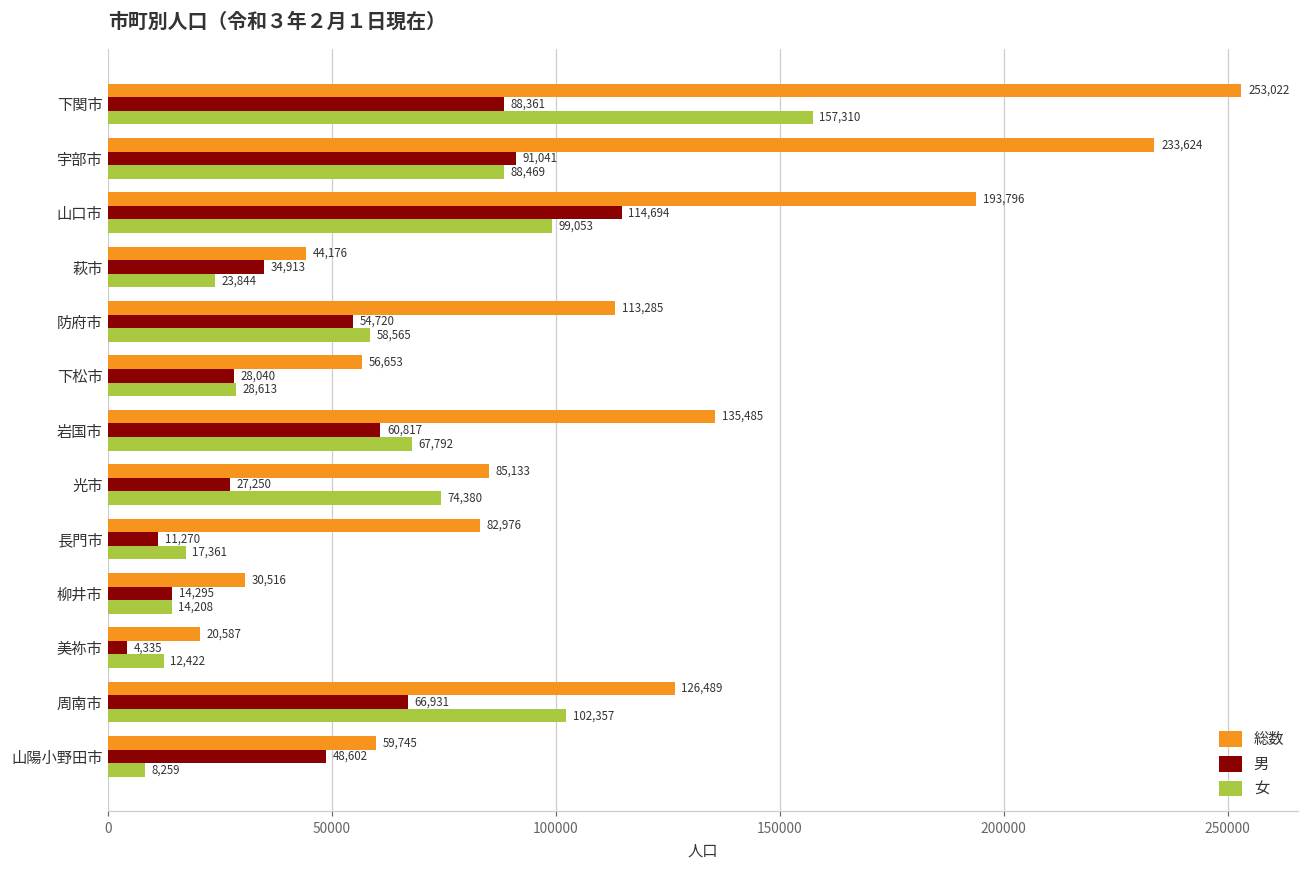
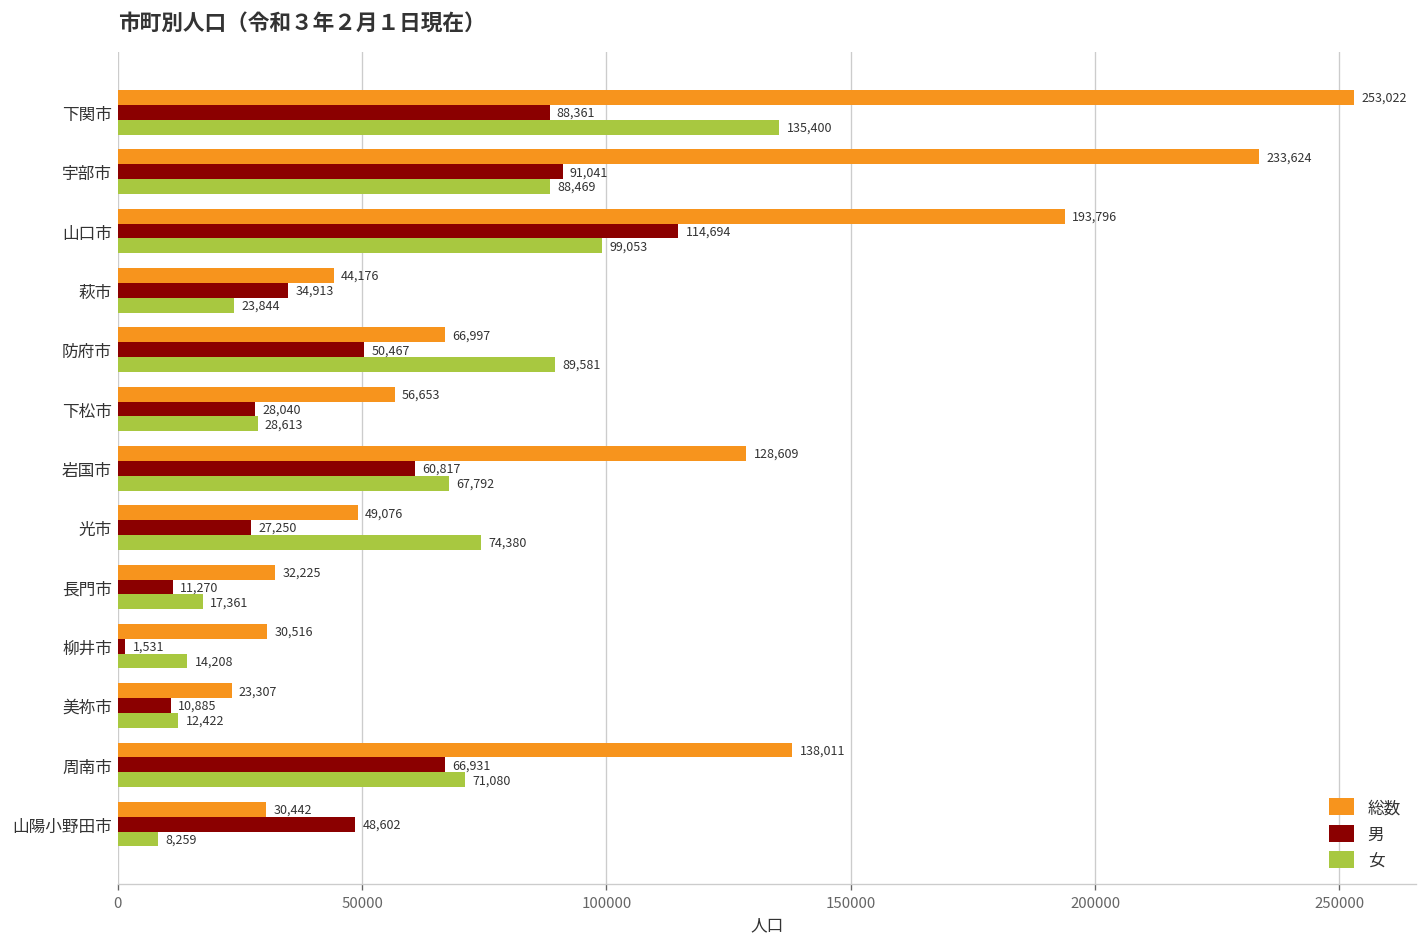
  {
    "総数": {
      "下関市": "253,022",
      "宇部市": "233,624",
      "山口市": "193,796",
      "萩市": "44,176",
-     "防府市": "113,285",
+     "防府市": "66,997",
      "下松市": "56,653",
-     "岩国市": "135,485",
-     "光市": "85,133",
-     "長門市": "82,976",
+     "岩国市": "128,609",
+     "光市": "49,076",
+     "長門市": "32,225",
      "柳井市": "30,516",
-     "美祢市": "20,587",
-     "周南市": "126,489",
-     "山陽小野田市": "59,745"
+     "美祢市": "23,307",
+     "周南市": "138,011",
+     "山陽小野田市": "30,442"
    },
    "男": {
      "下関市": "88,361",
      "宇部市": "91,041",
      "山口市": "114,694",
      "萩市": "34,913",
-     "防府市": "54,720",
+     "防府市": "50,467",
      "下松市": "28,040",
      "岩国市": "60,817",
      "光市": "27,250",
      "長門市": "11,270",
-     "柳井市": "14,295",
-     "美祢市": "4,335",
+     "柳井市": "1,531",
+     "美祢市": "10,885",
      "周南市": "66,931",
      "山陽小野田市": "48,602"
    },
    "女": {
-     "下関市": "157,310",
+     "下関市": "135,400",
      "宇部市": "88,469",
      "山口市": "99,053",
      "萩市": "23,844",
-     "防府市": "58,565",
+     "防府市": "89,581",
      "下松市": "28,613",
      "岩国市": "67,792",
      "光市": "74,380",
      "長門市": "17,361",
      "柳井市": "14,208",
      "美祢市": "12,422",
-     "周南市": "102,357",
+     "周南市": "71,080",
      "山陽小野田市": "8,259"
    }
  }
